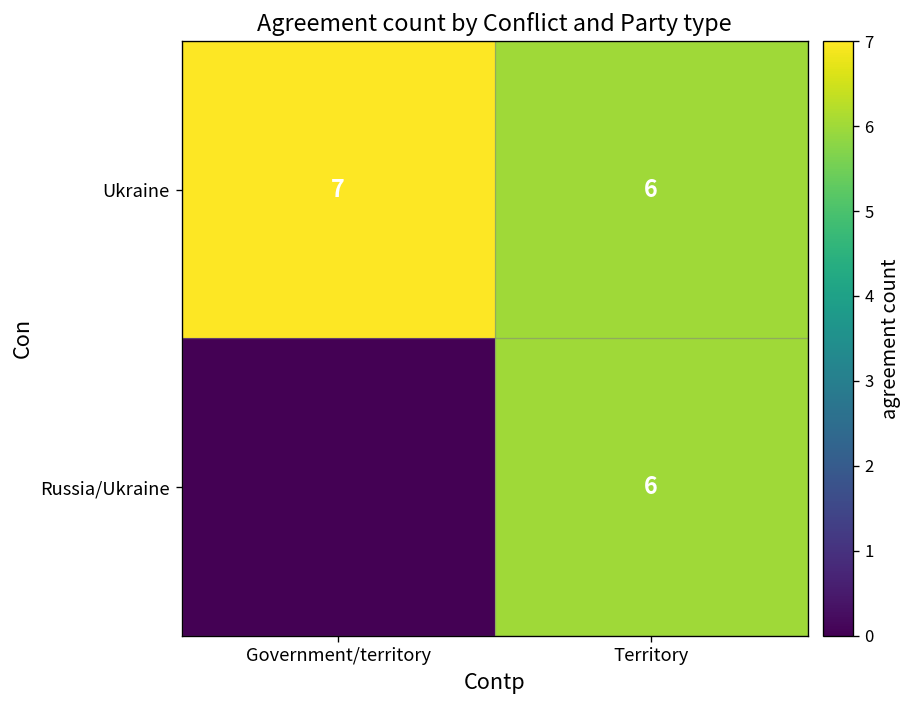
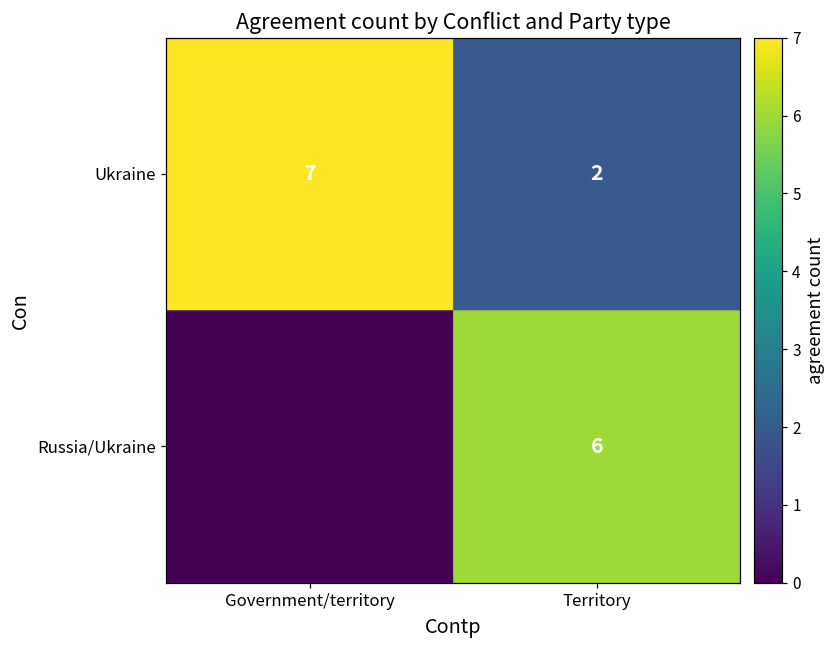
  {
    "Ukraine": {
      "Government/territory": 7,
-     "Territory": 6
+     "Territory": 2
    },
    "Russia/Ukraine": {
      "Territory": 6
    }
  }
